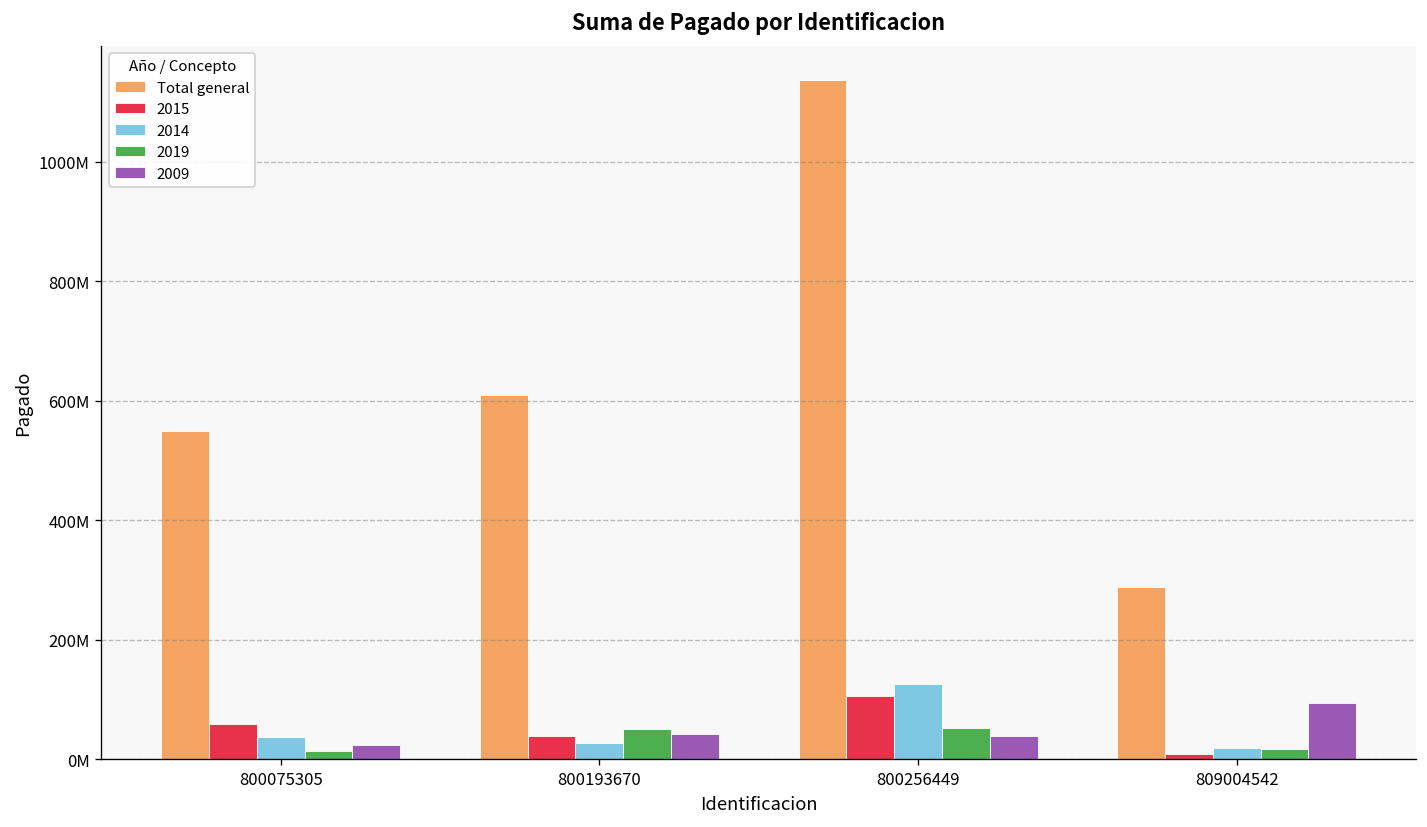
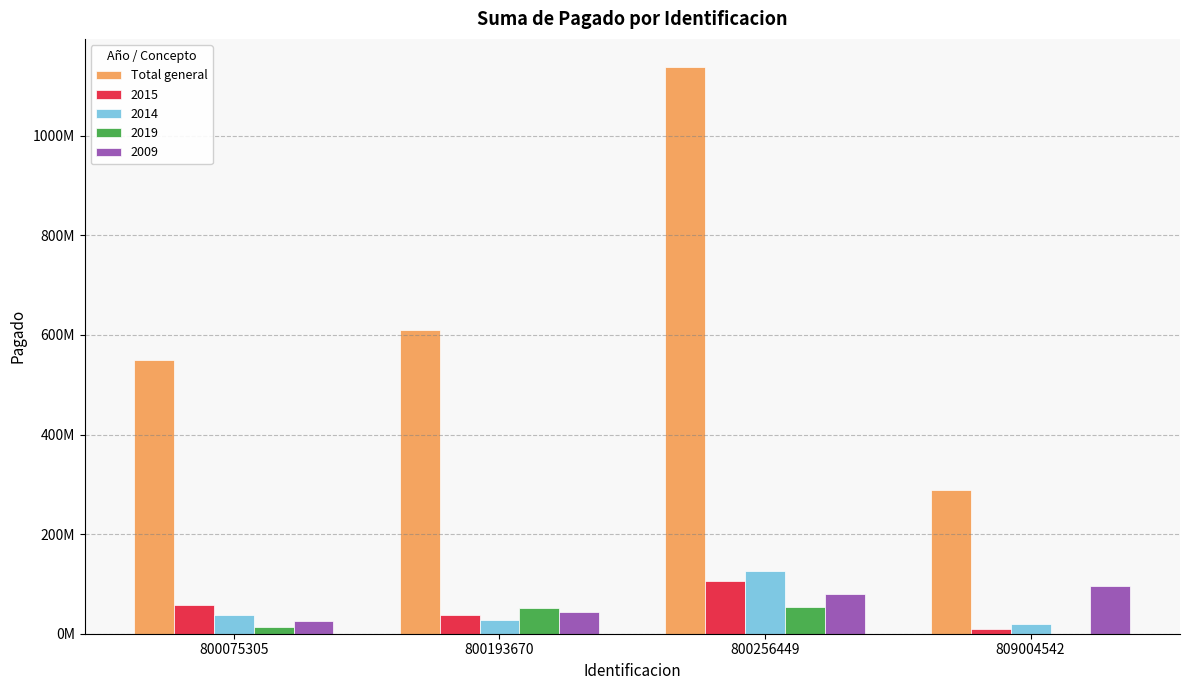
  {
    "Total general": {
      "800075305": 550000000,
      "800193670": 610000000,
      "800256449": 1140000000,
      "809004542": 290000000
    },
    "2015": {
      "800075305": 60000000,
      "800193670": 40000000,
      "800256449": 110000000,
      "809004542": 10000000
    },
    "2014": {
      "800075305": 40000000,
      "800193670": 30000000,
      "800256449": 130000000,
      "809004542": 20000000
    },
    "2019": {
      "800075305": 10000000,
      "800193670": 50000000,
      "800256449": 50000000,
-     "809004542": 20000000
+     "809004542": 0
    },
    "2009": {
      "800075305": 20000000,
      "800193670": 40000000,
-     "800256449": 40000000,
+     "800256449": 80000000,
      "809004542": 100000000
    }
  }
